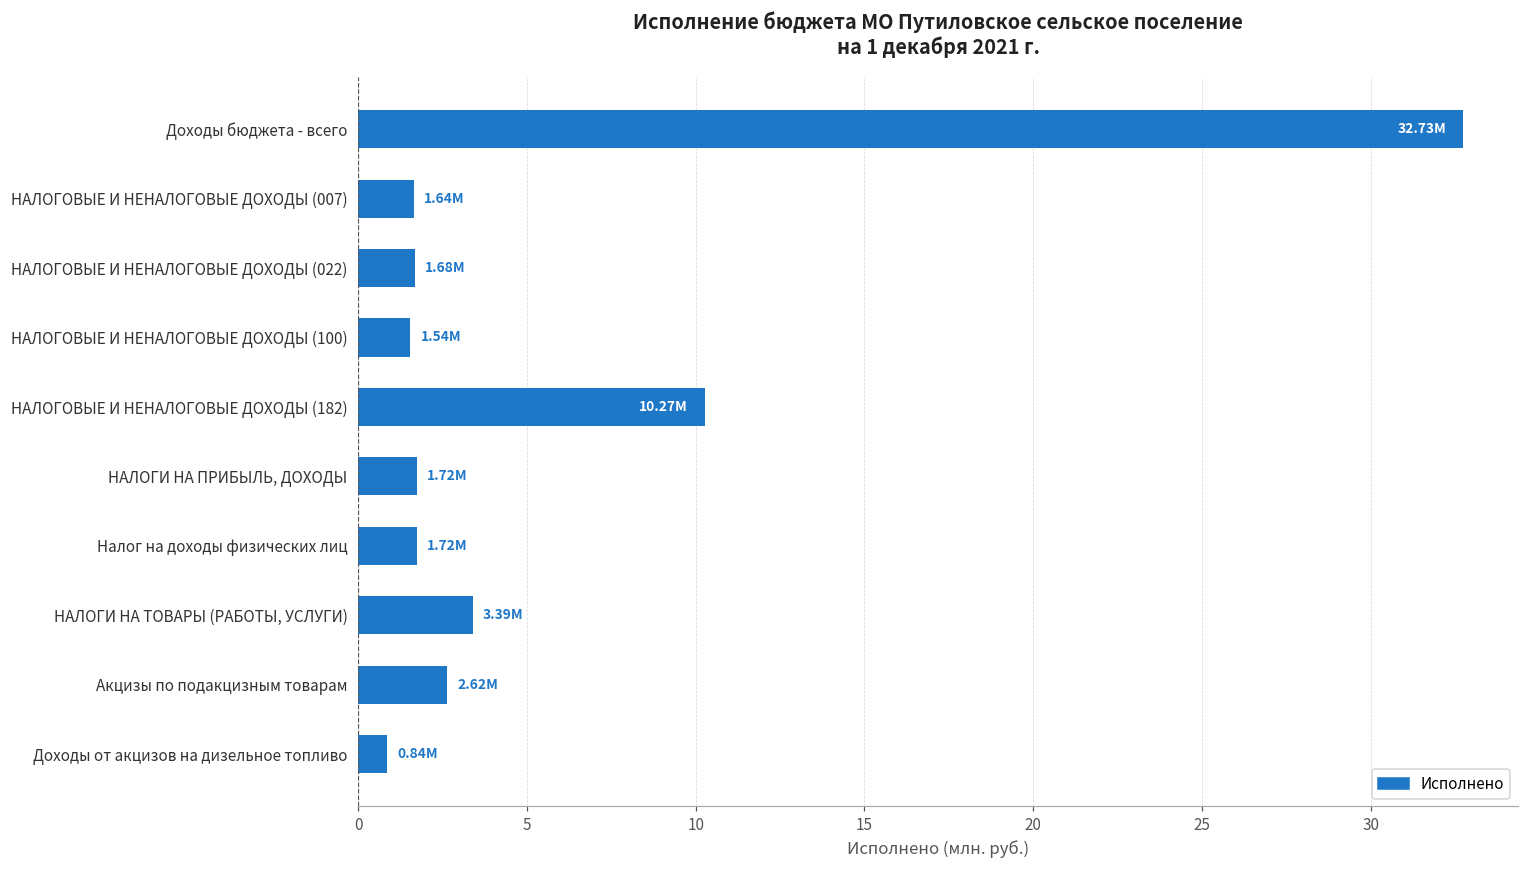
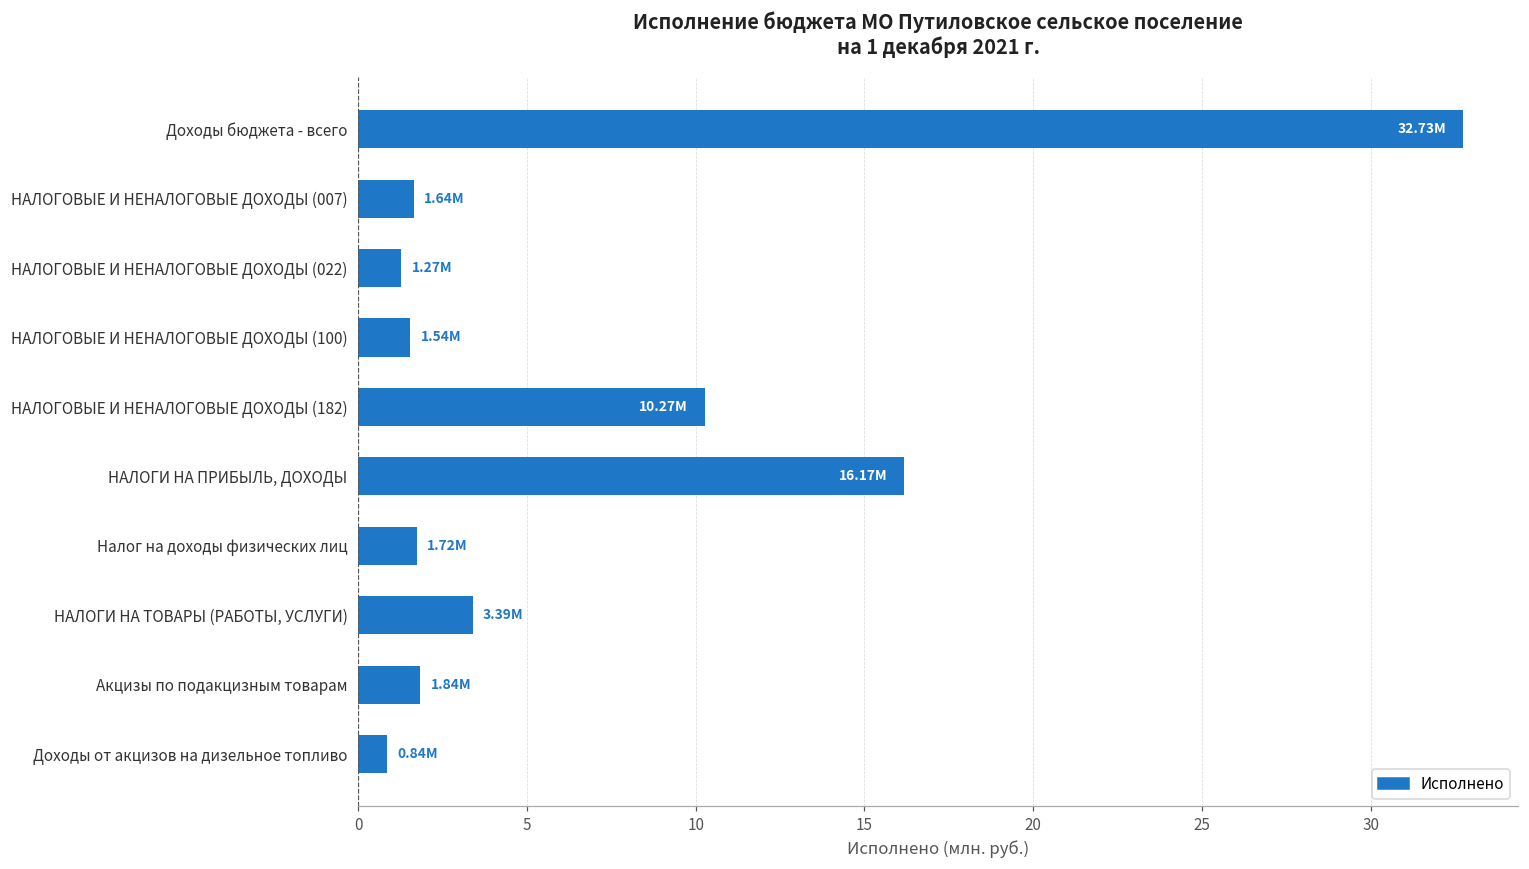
  {
    "Доходы бюджета - всего": "32.73M",
    "НАЛОГОВЫЕ И НЕНАЛОГОВЫЕ ДОХОДЫ (007)": "1.64M",
-   "НАЛОГОВЫЕ И НЕНАЛОГОВЫЕ ДОХОДЫ (022)": "1.68M",
+   "НАЛОГОВЫЕ И НЕНАЛОГОВЫЕ ДОХОДЫ (022)": "1.27M",
    "НАЛОГОВЫЕ И НЕНАЛОГОВЫЕ ДОХОДЫ (100)": "1.54M",
    "НАЛОГОВЫЕ И НЕНАЛОГОВЫЕ ДОХОДЫ (182)": "10.27M",
-   "НАЛОГИ НА ПРИБЫЛЬ, ДОХОДЫ": "1.72M",
+   "НАЛОГИ НА ПРИБЫЛЬ, ДОХОДЫ": "16.17M",
    "Налог на доходы физических лиц": "1.72M",
    "НАЛОГИ НА ТОВАРЫ (РАБОТЫ, УСЛУГИ)": "3.39M",
-   "Акцизы по подакцизным товарам": "2.62M",
+   "Акцизы по подакцизным товарам": "1.84M",
    "Доходы от акцизов на дизельное топливо": "0.84M"
  }
